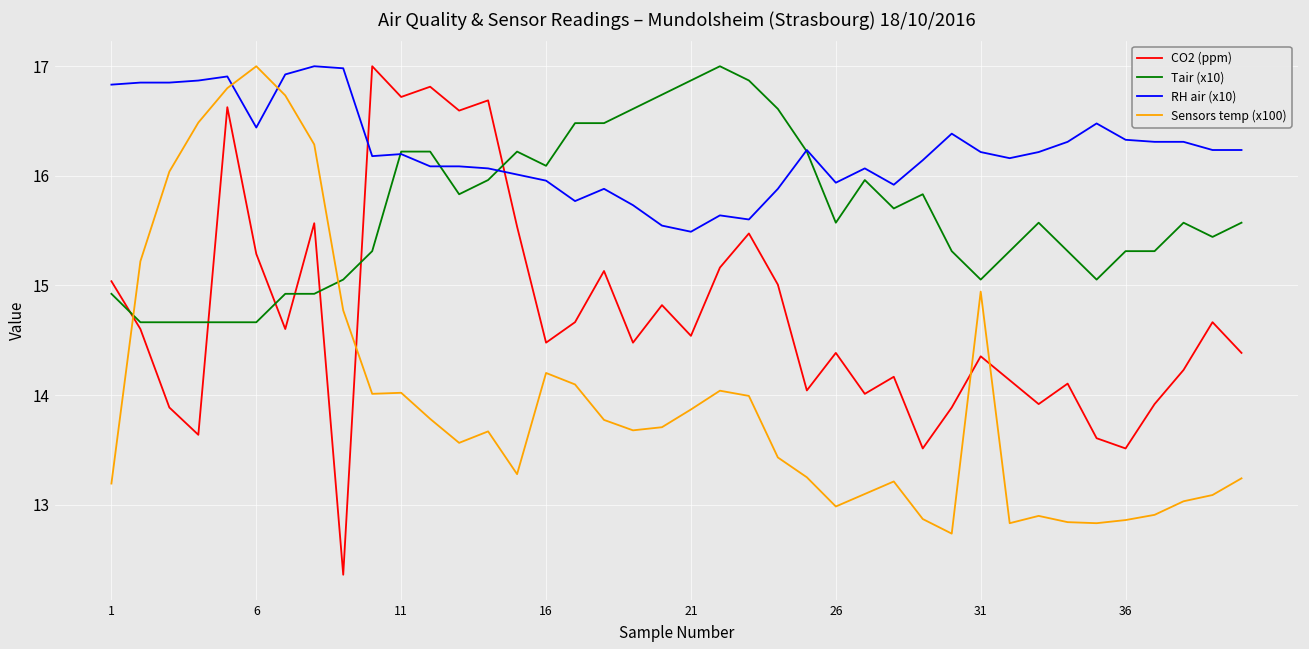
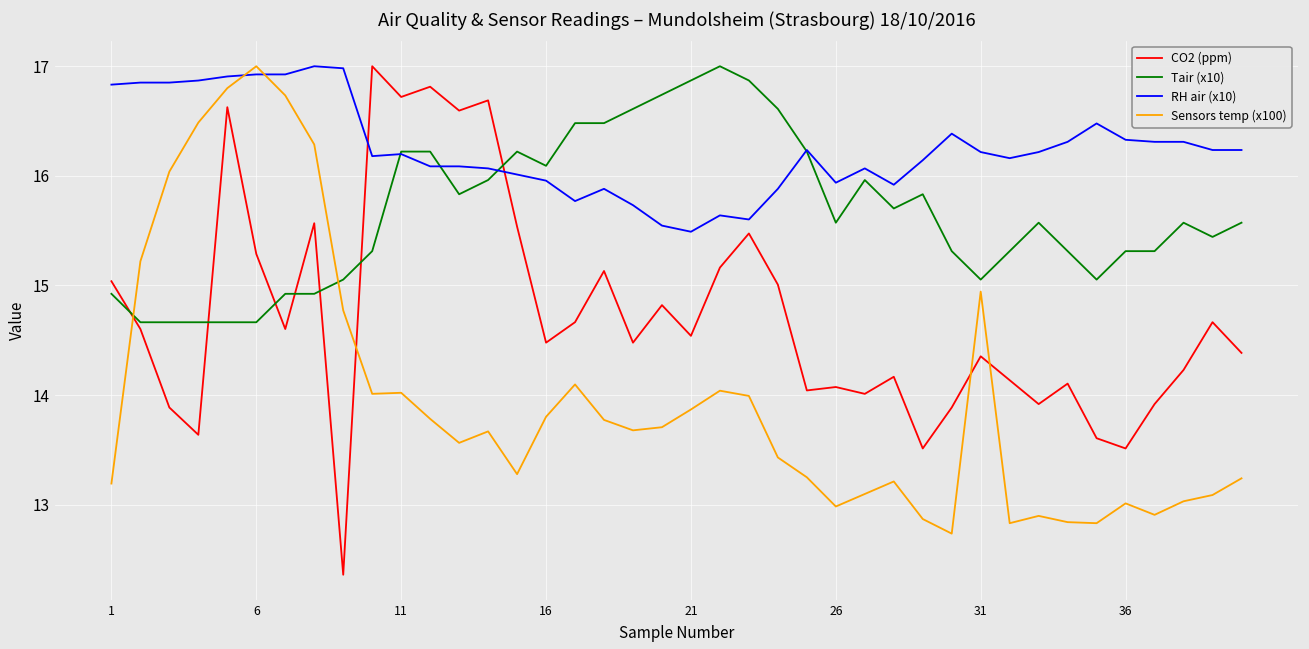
  {
    "CO2 (ppm)": {
      "1": 15.0,
      "6": 15.3,
      "11": 16.7,
      "16": 14.5,
      "21": 14.5,
-     "26": 14.4,
+     "26": 14.1,
      "31": 14.4,
      "36": 13.5
    },
    "Tair (x10)": {
      "1": 14.9,
      "6": 14.7,
      "16": 16.1,
      "21": 16.9,
      "26": 15.6,
      "31": 15.1,
      "36": 15.3
    },
    "RH air (x10)": {
      "1": 16.8,
-     "6": 16.4,
+     "6": 16.9,
      "16": 16.0,
      "21": 15.5,
      "26": 15.9,
      "31": 16.2,
      "36": 16.3
    },
    "Sensors temp (x100)": {
      "1": 13.2,
      "6": 17.0,
      "11": 14.0,
-     "16": 14.2,
+     "16": 13.8,
      "21": 13.9,
      "26": 13.0,
      "31": 14.9,
-     "36": 12.9
+     "36": 13.0
    }
  }
